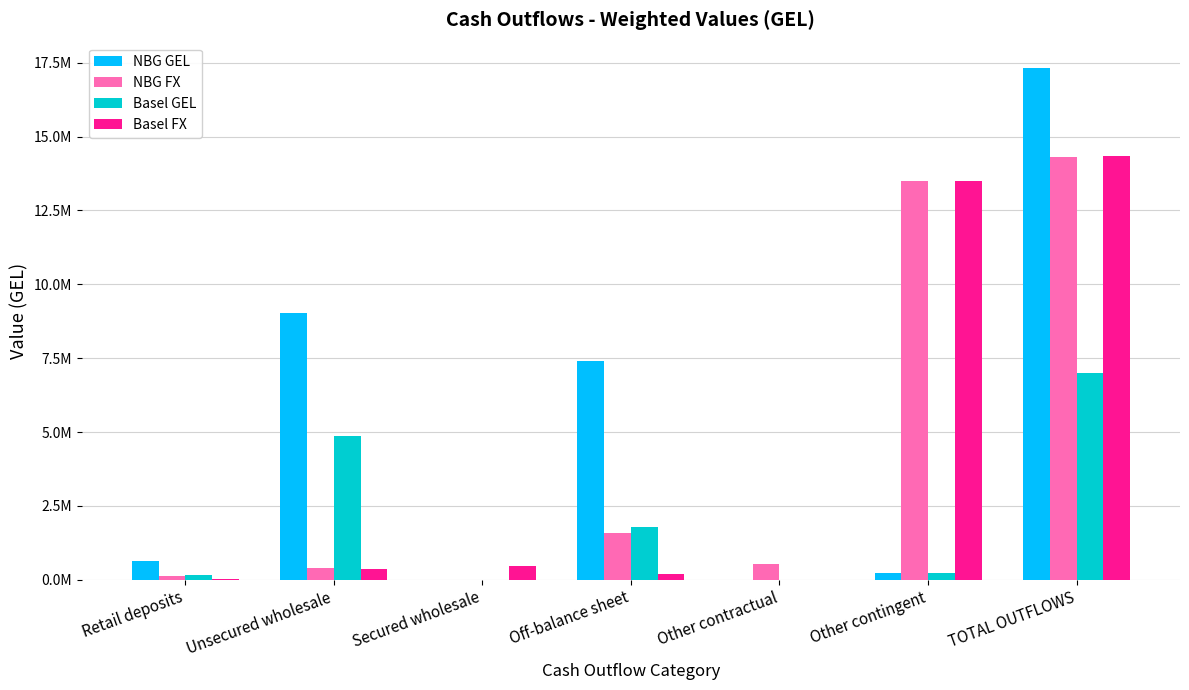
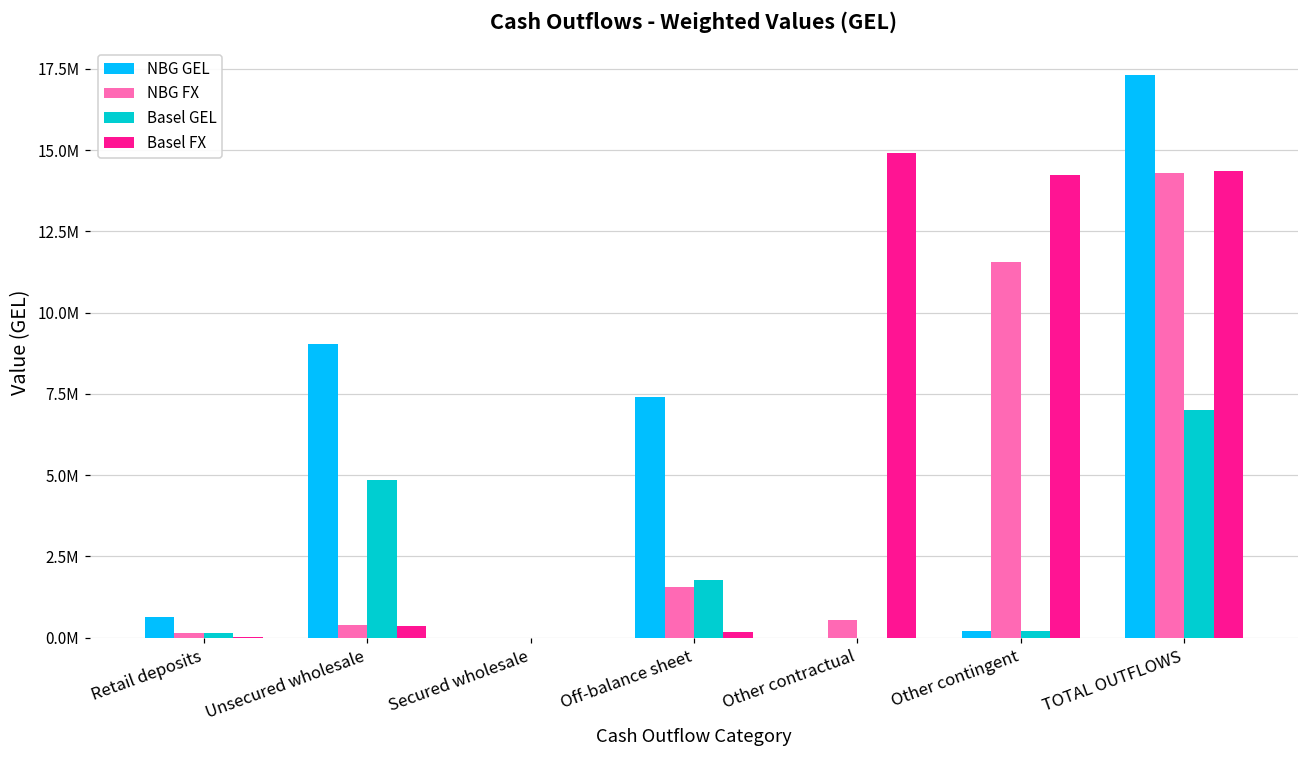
  {
    "NBG FX": {
      "Retail deposits": 100000,
      "Unsecured wholesale": 400000,
      "Secured wholesale": 0,
      "Off-balance sheet": 1600000,
      "Other contractual": 500000,
-     "Other contingent": 13500000,
+     "Other contingent": 11500000,
      "TOTAL OUTFLOWS": 14300000
    },
    "Basel FX": {
      "Unsecured wholesale": 400000,
-     "Secured wholesale": 500000,
+     "Secured wholesale": 0,
      "Off-balance sheet": 200000,
-     "Other contractual": 0,
-     "Other contingent": 13500000,
+     "Other contractual": 14900000,
+     "Other contingent": 14200000,
      "TOTAL OUTFLOWS": 14400000
    }
  }
